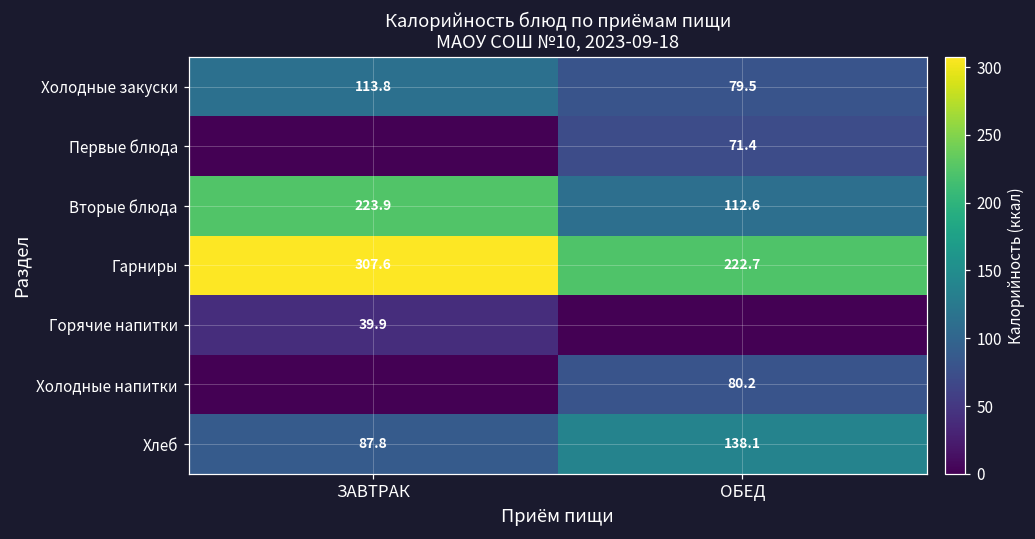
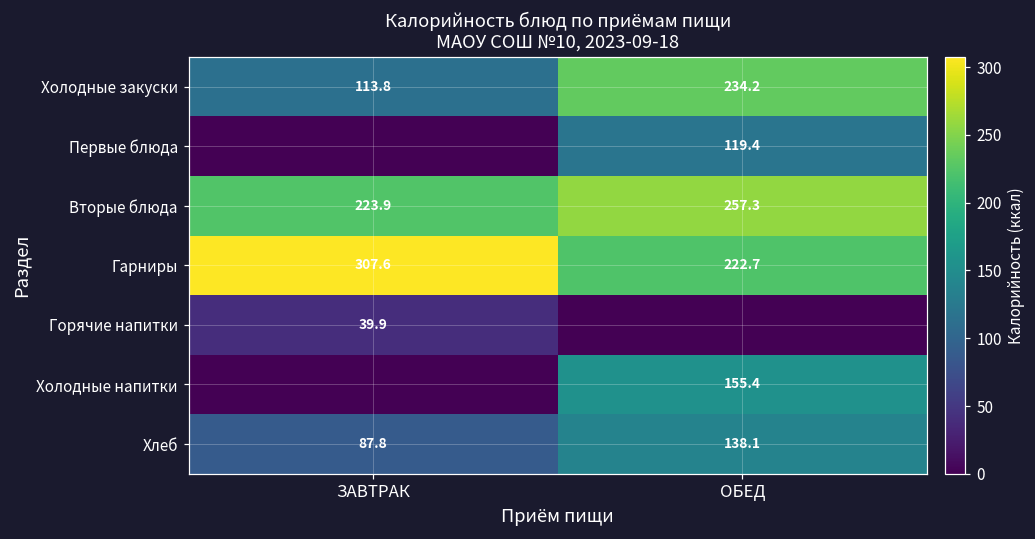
  {
    "Холодные закуски": {
      "ЗАВТРАК": 113.8,
-     "ОБЕД": 79.5
+     "ОБЕД": 234.2
    },
    "Первые блюда": {
-     "ОБЕД": 71.4
+     "ОБЕД": 119.4
    },
    "Вторые блюда": {
      "ЗАВТРАК": 223.9,
-     "ОБЕД": 112.6
+     "ОБЕД": 257.3
    },
    "Гарниры": {
      "ЗАВТРАК": 307.6,
      "ОБЕД": 222.7
    },
    "Горячие напитки": {
      "ЗАВТРАК": 39.9
    },
    "Холодные напитки": {
-     "ОБЕД": 80.2
+     "ОБЕД": 155.4
    },
    "Хлеб": {
      "ЗАВТРАК": 87.8,
      "ОБЕД": 138.1
    }
  }
